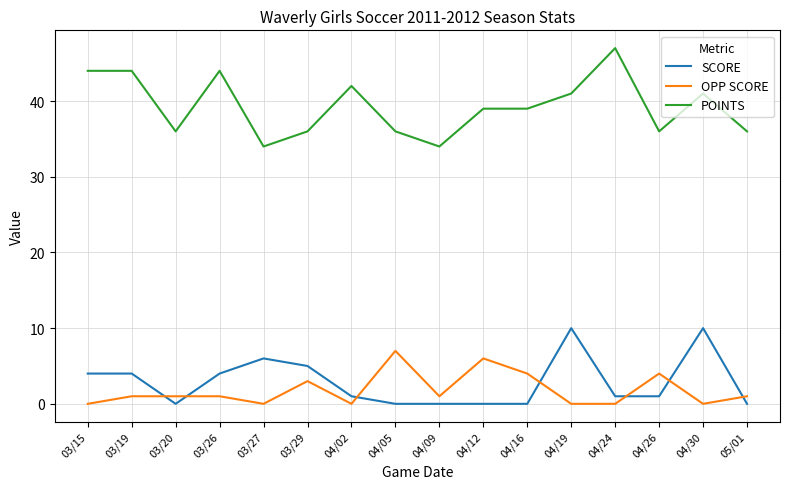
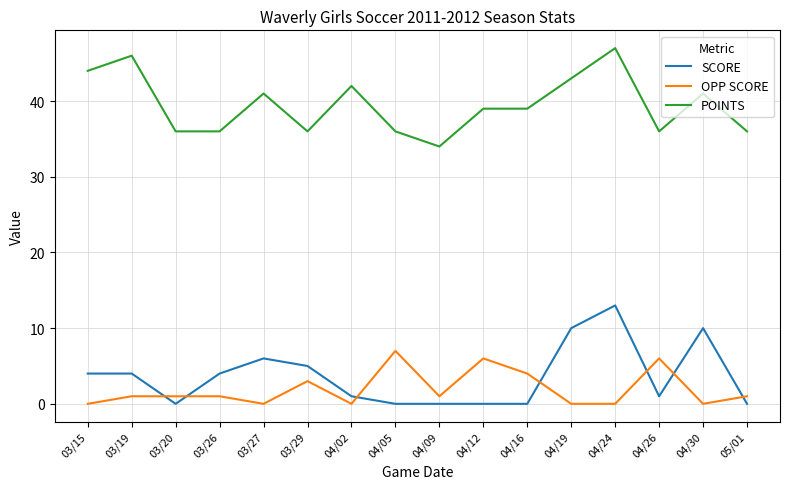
  {
    "SCORE": {
      "03/15": 4,
      "03/19": 4,
      "03/20": 0,
      "03/26": 4,
      "03/27": 6,
      "03/29": 5,
      "04/02": 1,
      "04/05": 0,
      "04/09": 0,
      "04/12": 0,
      "04/16": 0,
      "04/19": 10,
-     "04/24": 1,
+     "04/24": 13,
      "04/26": 1,
      "04/30": 10,
      "05/01": 0
    },
    "OPP SCORE": {
      "03/15": 0,
      "03/19": 1,
      "03/20": 1,
      "03/26": 1,
      "03/27": 0,
      "03/29": 3,
      "04/02": 0,
      "04/05": 7,
      "04/09": 1,
      "04/12": 6,
      "04/16": 4,
      "04/19": 0,
      "04/24": 0,
-     "04/26": 4,
+     "04/26": 6,
      "04/30": 0,
      "05/01": 1
    },
    "POINTS": {
      "03/15": 44,
-     "03/19": 44,
+     "03/19": 46,
      "03/20": 36,
-     "03/26": 44,
-     "03/27": 34,
+     "03/26": 36,
+     "03/27": 41,
      "03/29": 36,
      "04/02": 42,
      "04/05": 36,
      "04/09": 34,
      "04/12": 39,
      "04/16": 39,
-     "04/19": 41,
+     "04/19": 43,
      "04/24": 47,
      "04/26": 36,
      "05/01": 36
    }
  }
